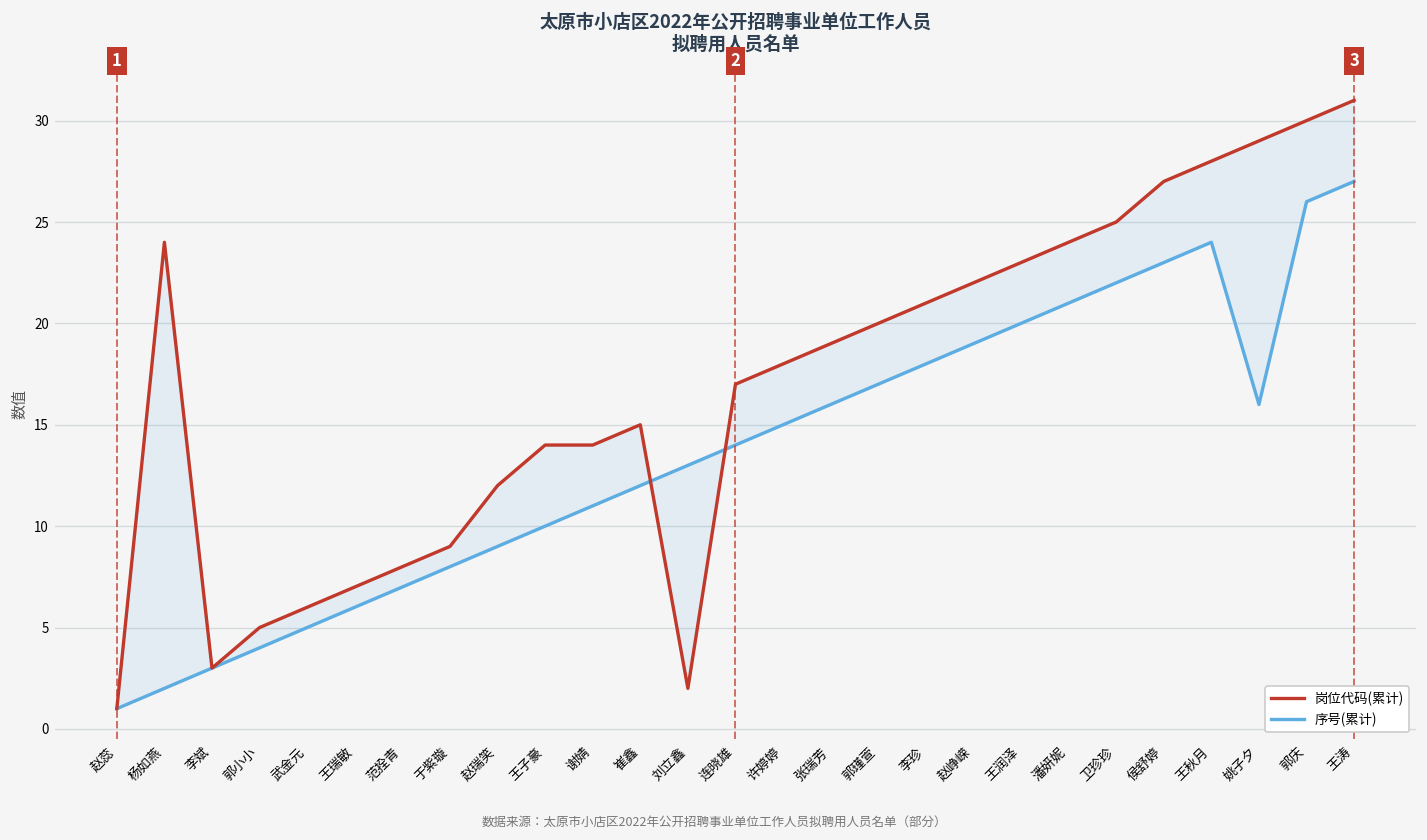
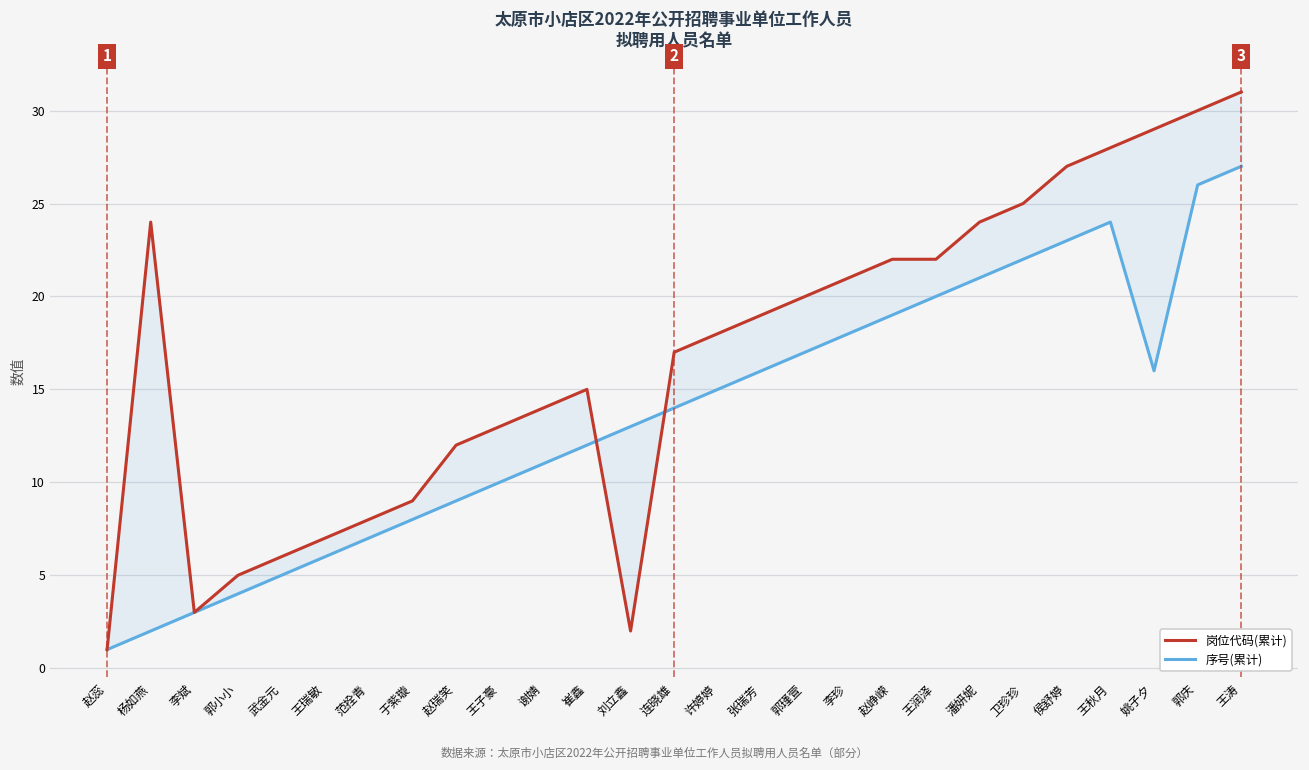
  {
    "岗位代码(累计)": {
-     "王子豪": 14,
+     "王子豪": 13,
      "刘立鑫": 2,
-     "王润泽": 23
+     "王润泽": 22
    }
  }
